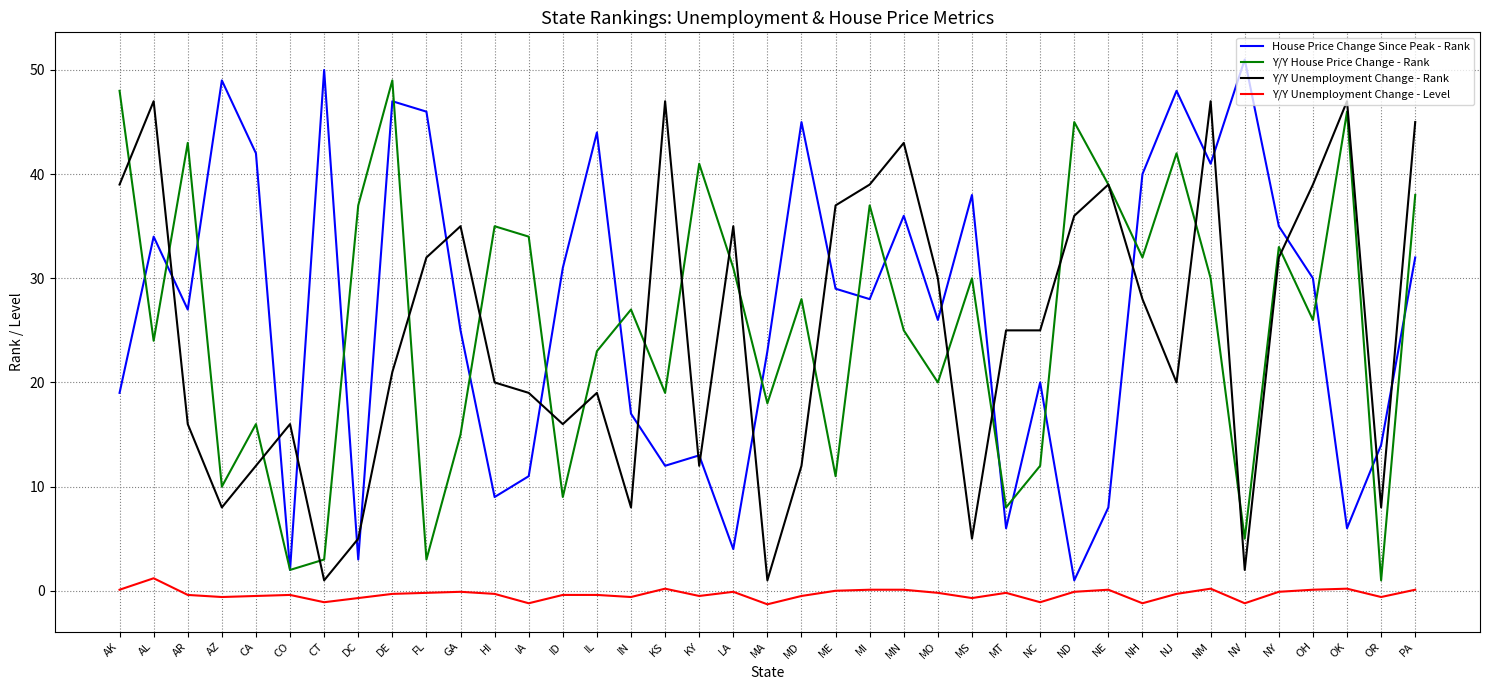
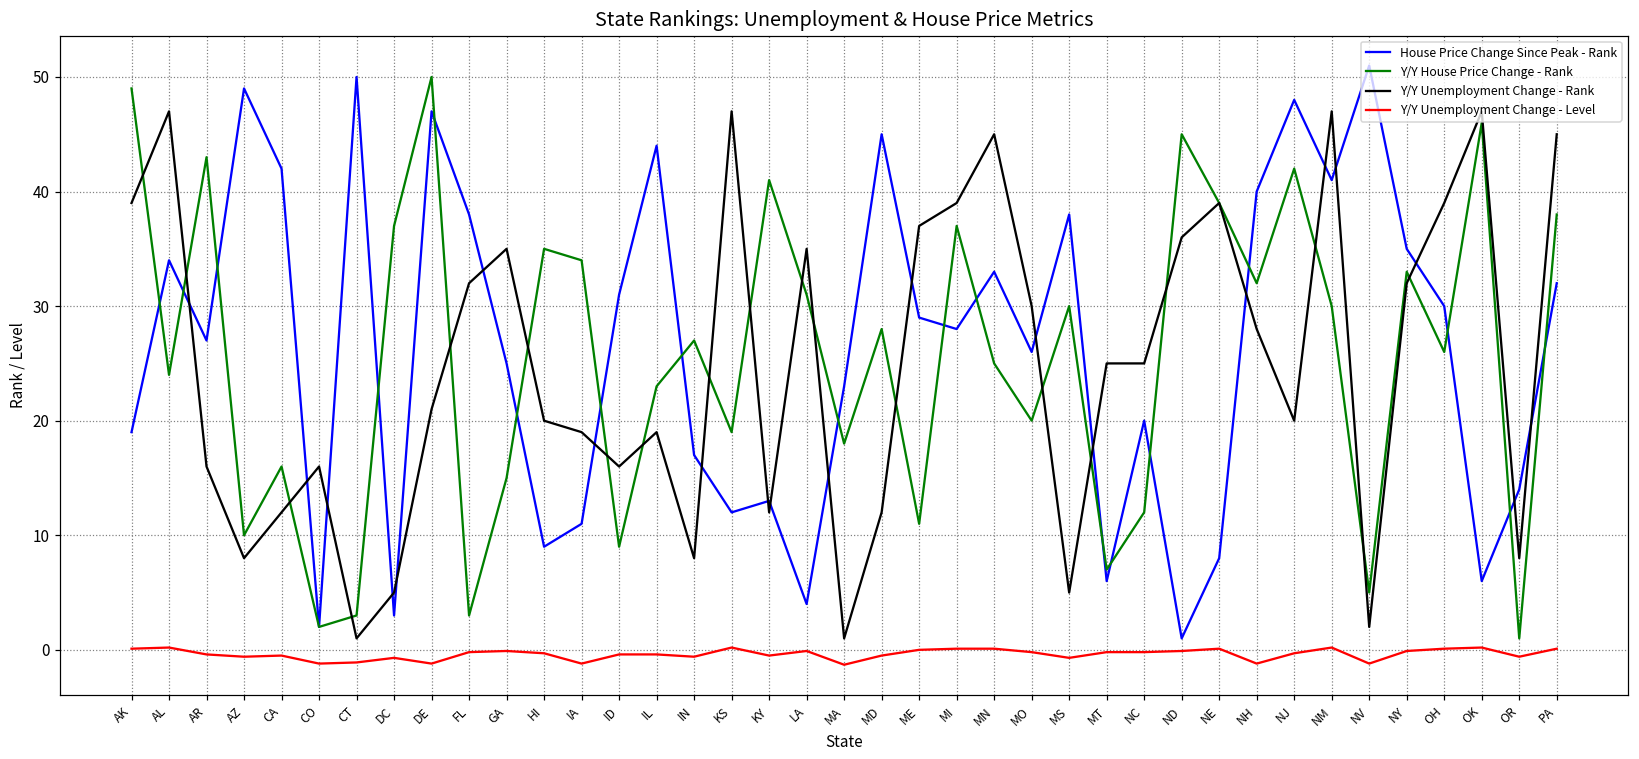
  {
    "House Price Change Since Peak - Rank": {
      "AK": 19,
      "AL": 34,
      "AR": 27,
      "AZ": 49,
      "CA": 42,
      "CT": 50,
      "DC": 3,
      "DE": 47,
-     "FL": 46,
+     "FL": 38,
      "GA": 25,
      "HI": 9,
      "IA": 11,
      "ID": 31,
      "IL": 44,
      "IN": 17,
      "KS": 12,
      "KY": 13,
      "LA": 4,
      "MA": 23,
      "MD": 45,
      "ME": 29,
      "MI": 28,
-     "MN": 36,
+     "MN": 33,
      "MO": 26,
      "MS": 38,
      "MT": 6,
      "NC": 20,
      "ND": 1,
      "NE": 8,
      "NH": 40,
      "NJ": 48,
      "NM": 41,
      "NY": 35,
      "OH": 30,
      "OK": 6,
      "OR": 14,
      "PA": 32
    },
    "Y/Y House Price Change - Rank": {
-     "AK": 48,
+     "AK": 49,
      "AL": 24,
      "AR": 43,
      "AZ": 10,
      "CA": 16,
      "CT": 3,
      "DC": 37,
-     "DE": 49,
+     "DE": 50,
      "FL": 3,
      "GA": 15,
      "HI": 35,
      "IA": 34,
      "ID": 9,
      "IL": 23,
      "IN": 27,
      "KS": 19,
      "KY": 41,
      "LA": 31,
      "MA": 18,
      "MD": 28,
      "ME": 11,
      "MI": 37,
      "MN": 25,
      "MO": 20,
      "MS": 30,
-     "MT": 8,
+     "MT": 7,
      "NC": 12,
      "ND": 45,
      "NH": 32,
      "NJ": 42,
      "NM": 30,
      "NV": 5,
      "NY": 33,
      "OH": 26,
      "OK": 46,
      "OR": 1,
      "PA": 38
    },
    "Y/Y Unemployment Change - Rank": {
      "AK": 39,
      "AL": 47,
      "AR": 16,
      "AZ": 8,
      "CA": 12,
      "CO": 16,
      "CT": 1,
      "DC": 5,
      "DE": 21,
      "FL": 32,
      "GA": 35,
      "HI": 20,
      "IA": 19,
      "ID": 16,
      "IL": 19,
      "IN": 8,
      "KS": 47,
      "KY": 12,
      "LA": 35,
      "MA": 1,
      "MD": 12,
      "ME": 37,
      "MI": 39,
-     "MN": 43,
+     "MN": 45,
      "MO": 30,
      "MS": 5,
      "MT": 25,
      "NC": 25,
      "ND": 36,
      "NH": 28,
      "NJ": 20,
      "NM": 47,
      "NV": 2,
      "NY": 32,
      "OH": 39,
      "OR": 8,
      "PA": 45
    },
    "Y/Y Unemployment Change - Level": {
      "AK": 0.1,
-     "AL": 1.2,
+     "AL": 0.2,
      "AR": -0.4,
      "AZ": -0.6,
      "CA": -0.5,
-     "CO": -0.4,
+     "CO": -1.2,
      "CT": -1.1,
      "DC": -0.7,
-     "DE": -0.3,
+     "DE": -1.2,
      "FL": -0.2,
      "GA": -0.1,
      "HI": -0.3,
      "IA": -1.2,
      "ID": -0.4,
      "IL": -0.4,
      "IN": -0.6,
      "KS": 0.2,
      "KY": -0.5,
      "LA": -0.1,
      "MA": -1.3,
      "MD": -0.5,
      "ME": 0.0,
      "MI": 0.1,
      "MN": 0.1,
      "MO": -0.2,
      "MS": -0.7,
      "MT": -0.2,
-     "NC": -1.1,
+     "NC": -0.2,
      "ND": -0.1,
      "NE": 0.1,
      "NH": -1.2,
      "NJ": -0.3,
      "NM": 0.2,
      "NV": -1.2,
      "NY": -0.1,
      "OH": 0.1,
      "OK": 0.2,
      "OR": -0.6,
      "PA": 0.1
    }
  }
